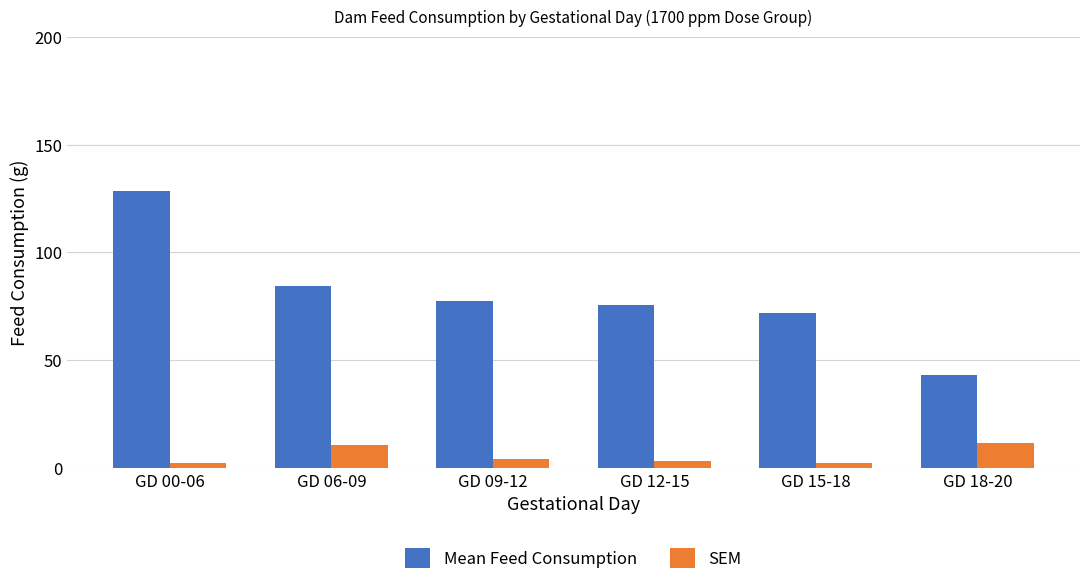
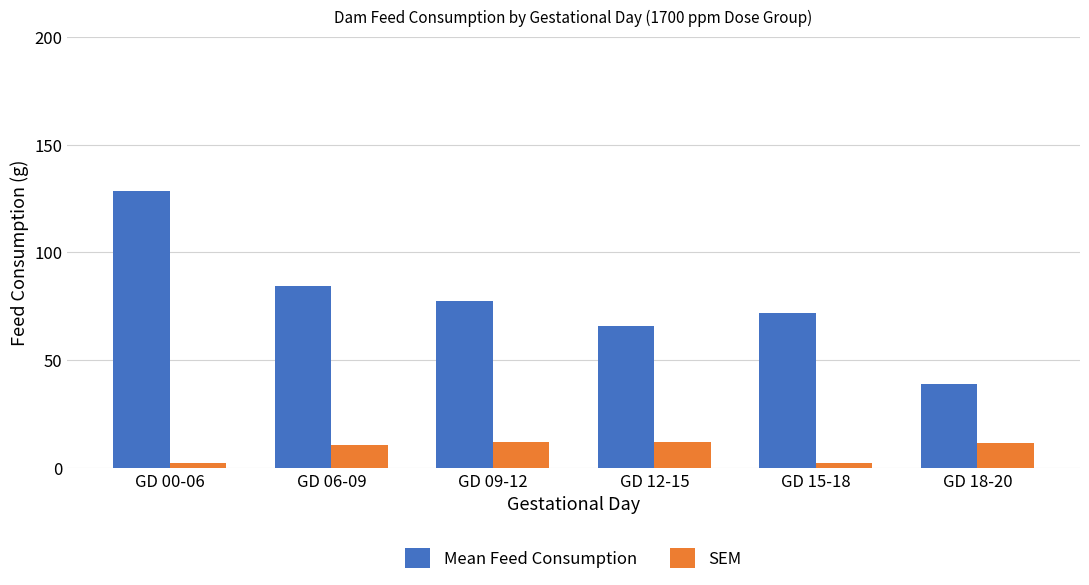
  {
    "Mean Feed Consumption": {
      "GD 00-06": 129,
      "GD 06-09": 85,
      "GD 09-12": 78,
-     "GD 12-15": 76,
+     "GD 12-15": 66,
      "GD 15-18": 72,
-     "GD 18-20": 43
+     "GD 18-20": 39
    },
    "SEM": {
      "GD 00-06": 3,
      "GD 06-09": 11,
-     "GD 09-12": 4,
-     "GD 12-15": 3,
+     "GD 09-12": 12,
+     "GD 12-15": 12,
      "GD 15-18": 3,
      "GD 18-20": 12
    }
  }
